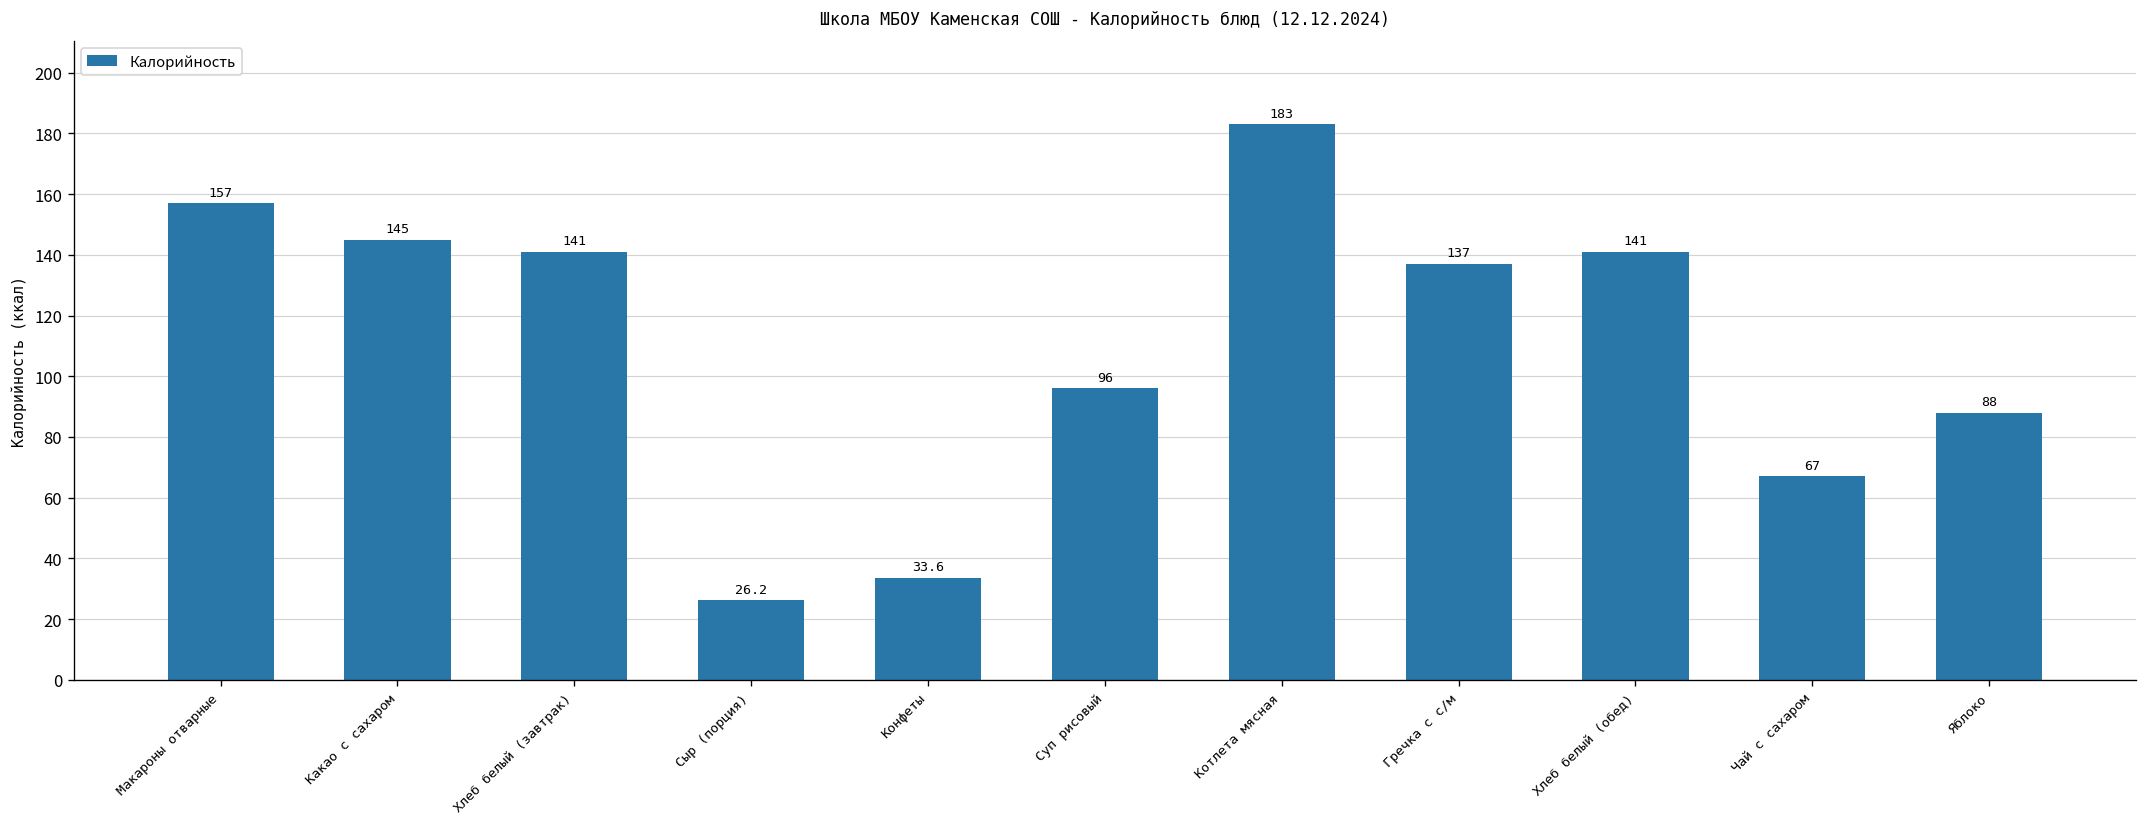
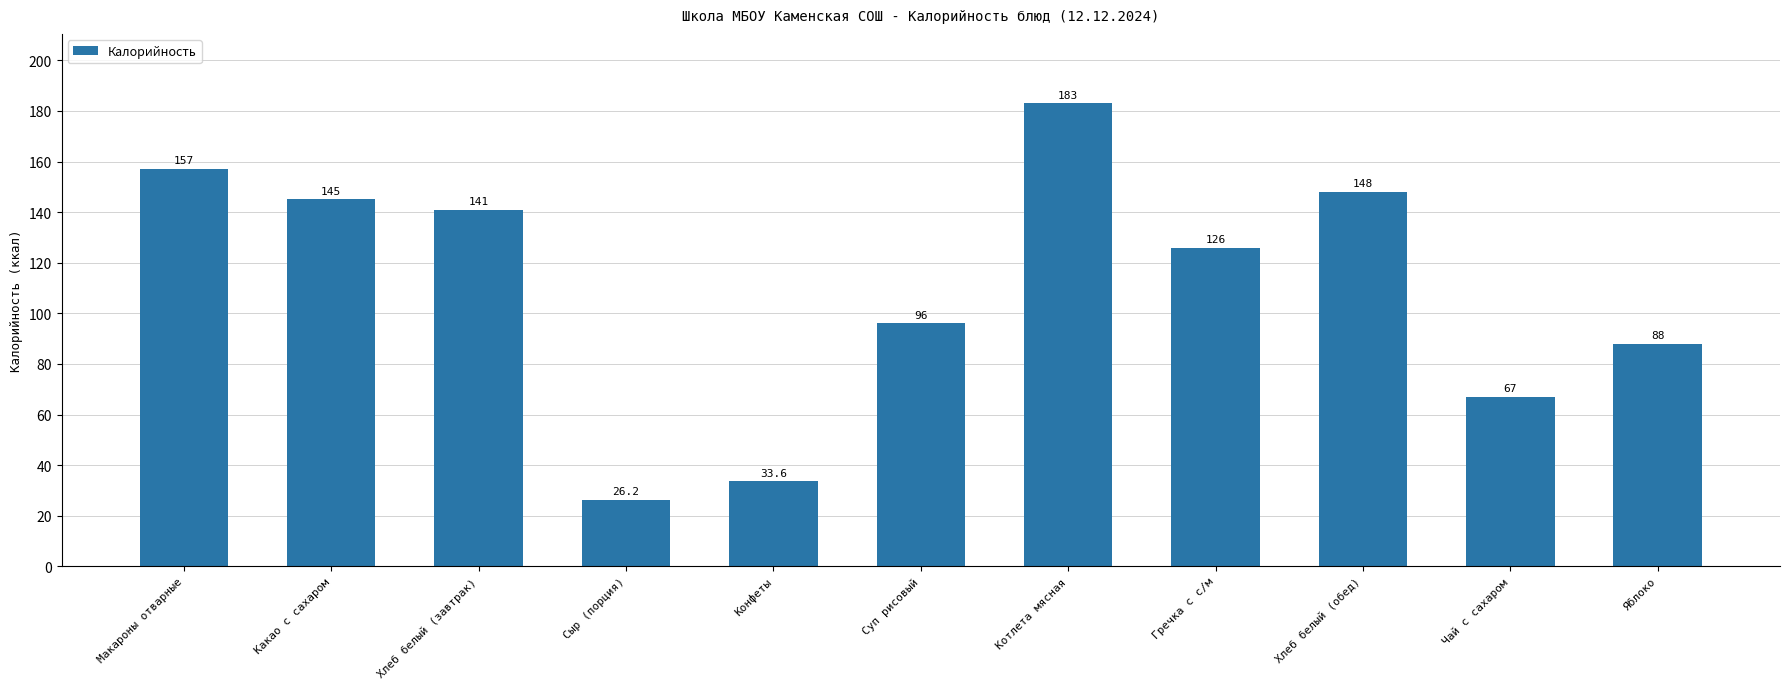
  {
    "Макароны отварные": 157,
    "Какао с сахаром": 145,
    "Хлеб белый (завтрак)": 141,
    "Сыр (порция)": 26.2,
    "Конфеты": 33.6,
    "Суп рисовый": 96,
    "Котлета мясная": 183,
-   "Гречка с с/м": 137,
-   "Хлеб белый (обед)": 141,
+   "Гречка с с/м": 126,
+   "Хлеб белый (обед)": 148,
    "Чай с сахаром": 67,
    "Яблоко": 88
  }
